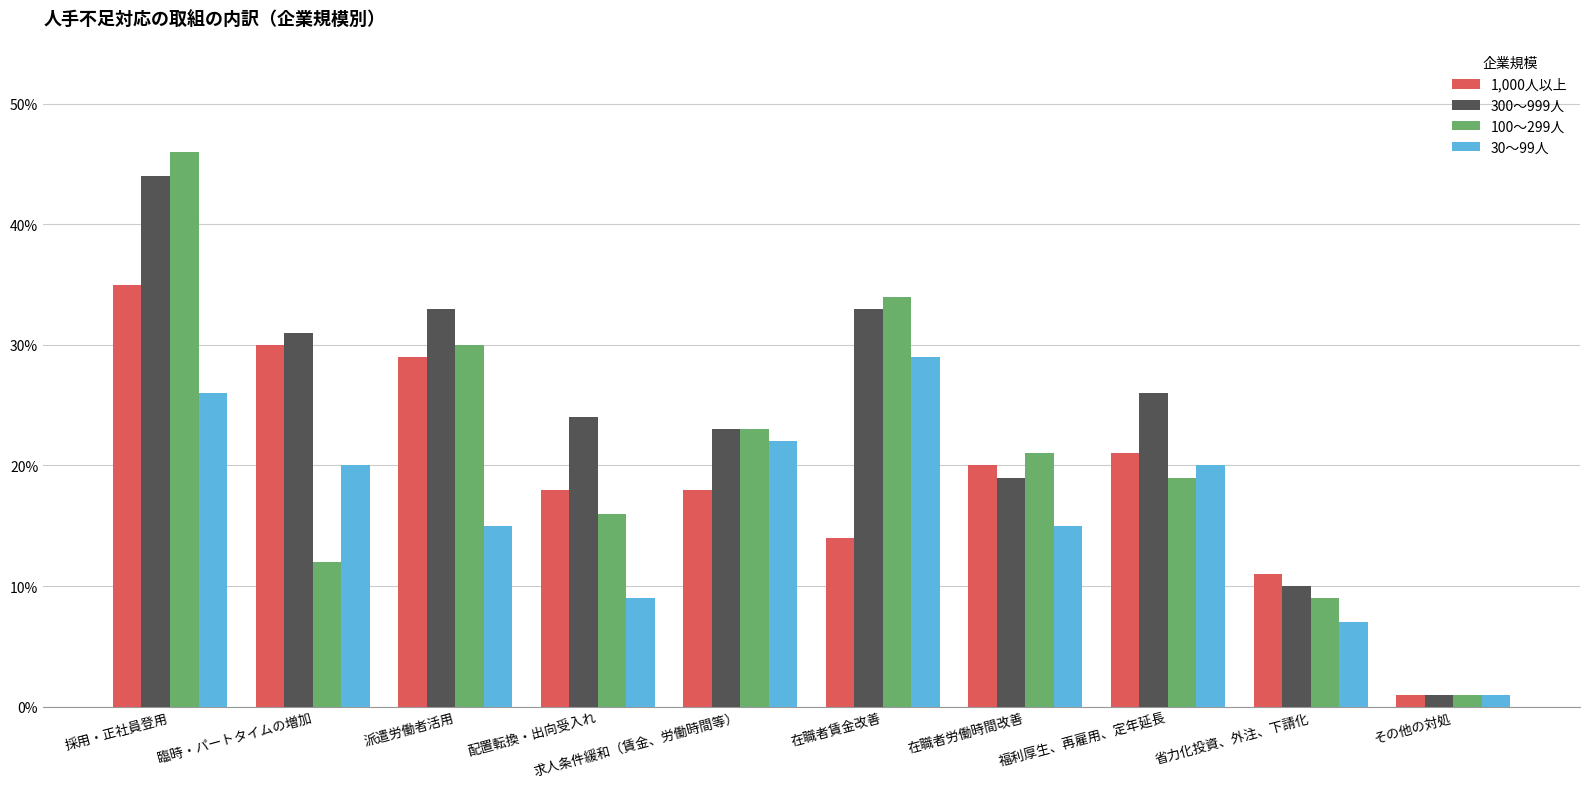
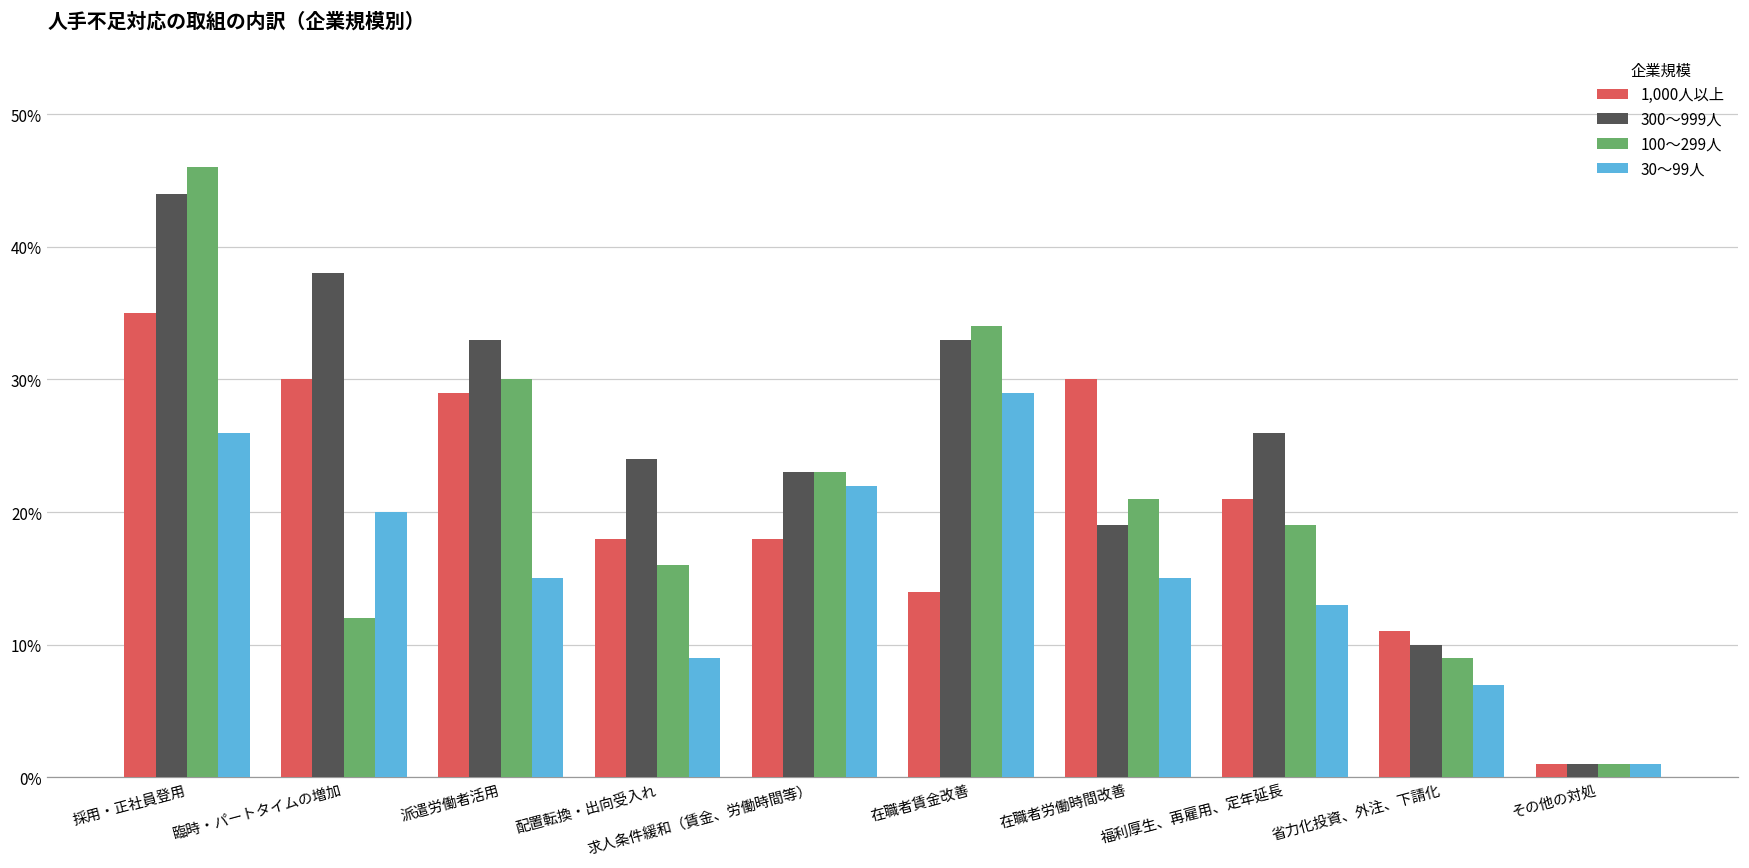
  {
    "1,000人以上": {
      "採用・正社員登用": "35.0%",
      "臨時・パートタイムの増加": "30.0%",
      "派遣労働者活用": "29.0%",
      "配置転換・出向受入れ": "18.0%",
      "求人条件緩和（賃金、労働時間等）": "18.0%",
      "在職者賃金改善": "14.0%",
-     "在職者労働時間改善": "20.0%",
+     "在職者労働時間改善": "30.0%",
      "福利厚生、再雇用、定年延長": "21.0%",
      "省力化投資、外注、下請化": "11.0%",
      "その他の対処": "1.0%"
    },
    "300～999人": {
      "採用・正社員登用": "44.0%",
-     "臨時・パートタイムの増加": "31.0%",
+     "臨時・パートタイムの増加": "38.0%",
      "派遣労働者活用": "33.0%",
      "配置転換・出向受入れ": "24.0%",
      "求人条件緩和（賃金、労働時間等）": "23.0%",
      "在職者賃金改善": "33.0%",
      "在職者労働時間改善": "19.0%",
      "福利厚生、再雇用、定年延長": "26.0%",
      "省力化投資、外注、下請化": "10.0%",
      "その他の対処": "1.0%"
    },
    "100～299人": {
      "採用・正社員登用": "46.0%",
      "臨時・パートタイムの増加": "12.0%",
      "派遣労働者活用": "30.0%",
      "配置転換・出向受入れ": "16.0%",
      "求人条件緩和（賃金、労働時間等）": "23.0%",
      "在職者賃金改善": "34.0%",
      "在職者労働時間改善": "21.0%",
      "福利厚生、再雇用、定年延長": "19.0%",
      "省力化投資、外注、下請化": "9.0%",
      "その他の対処": "1.0%"
    },
    "30～99人": {
      "採用・正社員登用": "26.0%",
      "臨時・パートタイムの増加": "20.0%",
      "派遣労働者活用": "15.0%",
      "配置転換・出向受入れ": "9.0%",
      "求人条件緩和（賃金、労働時間等）": "22.0%",
      "在職者賃金改善": "29.0%",
      "在職者労働時間改善": "15.0%",
-     "福利厚生、再雇用、定年延長": "20.0%",
+     "福利厚生、再雇用、定年延長": "13.0%",
      "省力化投資、外注、下請化": "7.0%",
      "その他の対処": "1.0%"
    }
  }
